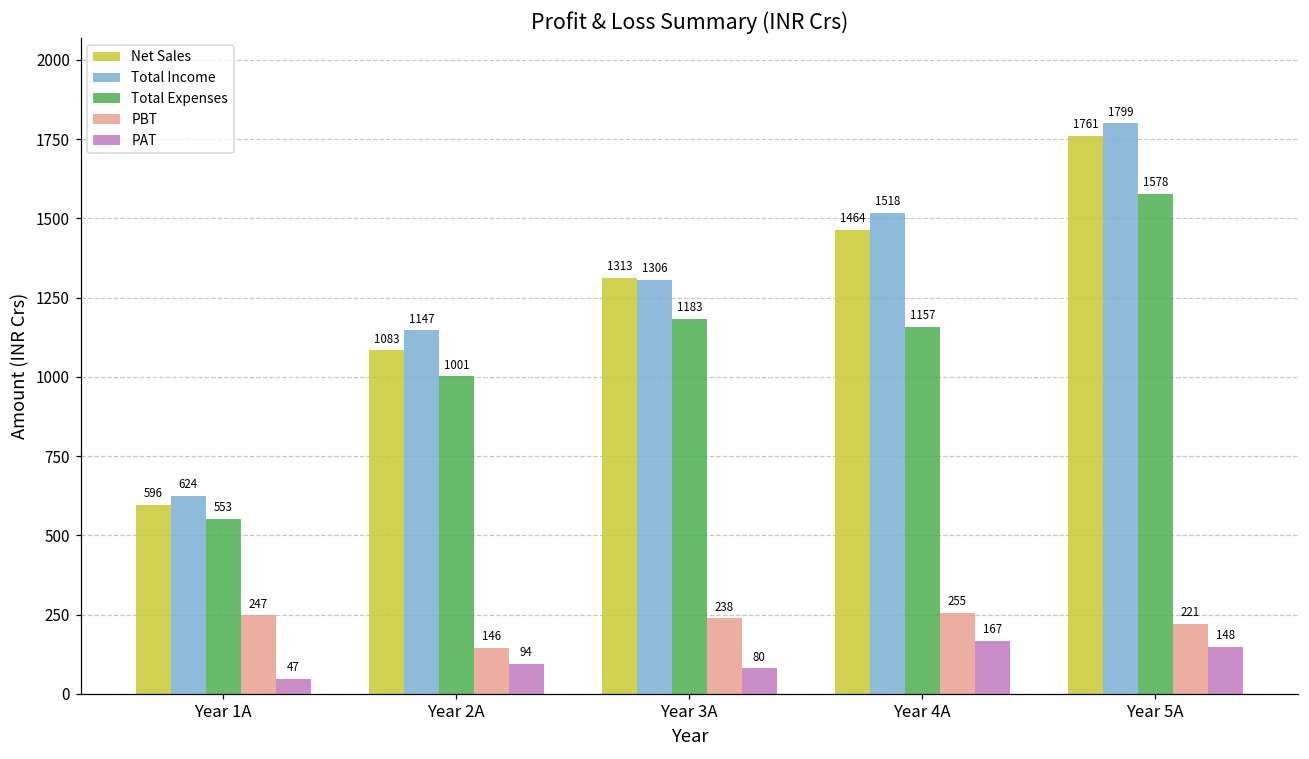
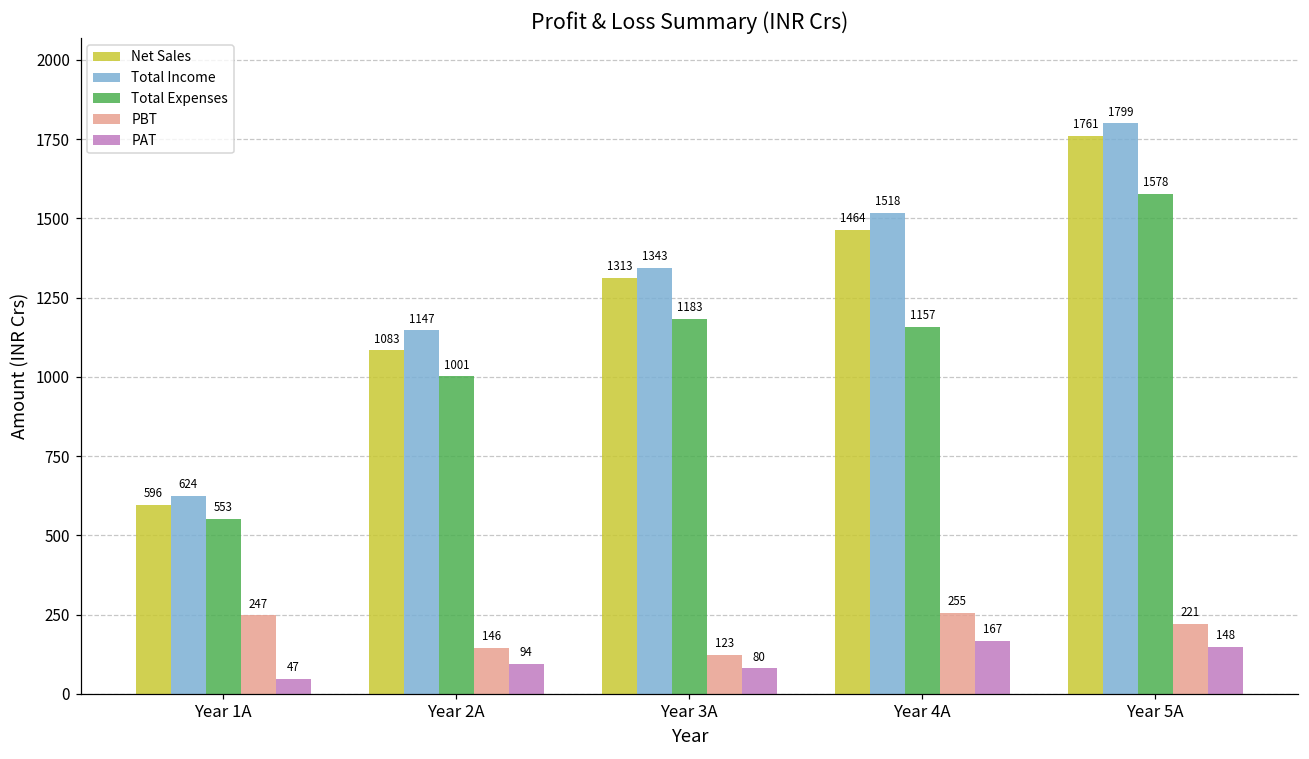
  {
    "Net Sales": {
      "Year 1A": 596,
      "Year 2A": 1083,
      "Year 3A": 1313,
      "Year 4A": 1464,
      "Year 5A": 1761
    },
    "Total Income": {
      "Year 1A": 624,
      "Year 2A": 1147,
-     "Year 3A": 1306,
+     "Year 3A": 1343,
      "Year 4A": 1518,
      "Year 5A": 1799
    },
    "Total Expenses": {
      "Year 1A": 553,
      "Year 2A": 1001,
      "Year 3A": 1183,
      "Year 4A": 1157,
      "Year 5A": 1578
    },
    "PBT": {
      "Year 1A": 247,
      "Year 2A": 146,
-     "Year 3A": 238,
+     "Year 3A": 123,
      "Year 4A": 255,
      "Year 5A": 221
    },
    "PAT": {
      "Year 1A": 47,
      "Year 2A": 94,
      "Year 3A": 80,
      "Year 4A": 167,
      "Year 5A": 148
    }
  }
